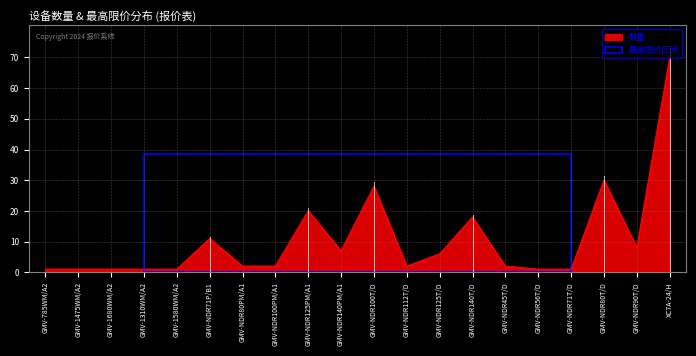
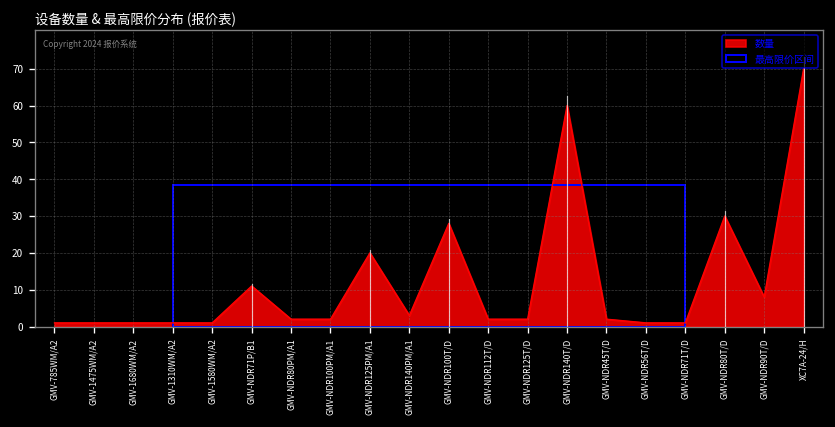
  {
    "GMV-785WM/A2": 1,
    "GMV-1475WM/A2": 1,
    "GMV-1680WM/A2": 1,
    "GMV-1310WM/A2": 1,
    "GMV-1580WM/A2": 1,
    "GMV-NDR71P/B1": 11,
    "GMV-NDR80PM/A1": 2,
    "GMV-NDR100PM/A1": 2,
    "GMV-NDR125PM/A1": 20,
-   "GMV-NDR140PM/A1": 7,
+   "GMV-NDR140PM/A1": 3,
    "GMV-NDR100T/D": 28,
    "GMV-NDR112T/D": 2,
-   "GMV-NDR125T/D": 6,
-   "GMV-NDR140T/D": 18,
+   "GMV-NDR125T/D": 2,
+   "GMV-NDR140T/D": 60,
    "GMV-NDR45T/D": 2,
    "GMV-NDR56T/D": 1,
    "GMV-NDR71T/D": 1,
    "GMV-NDR80T/D": 30,
    "GMV-NDR90T/D": 8
  }
